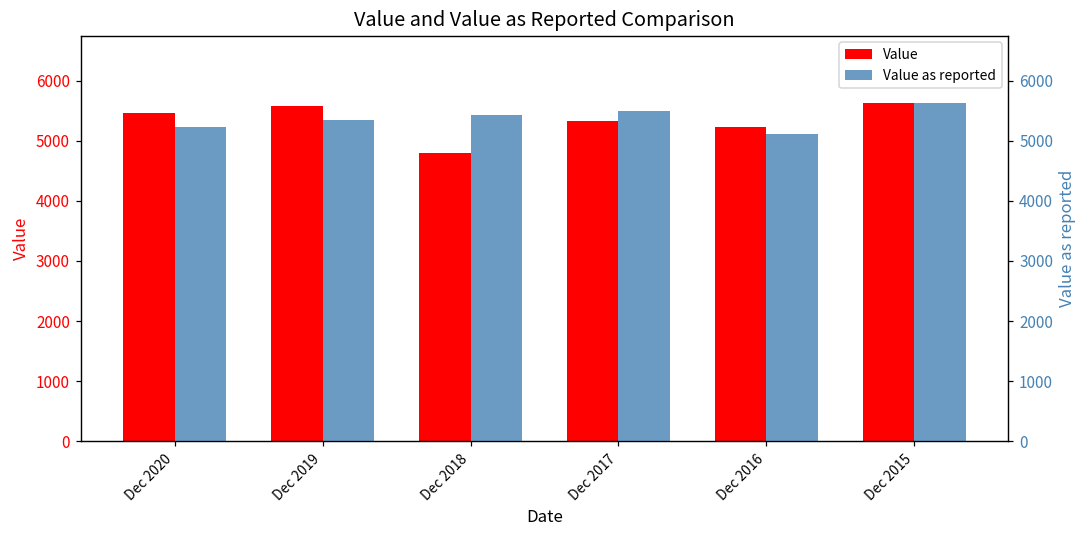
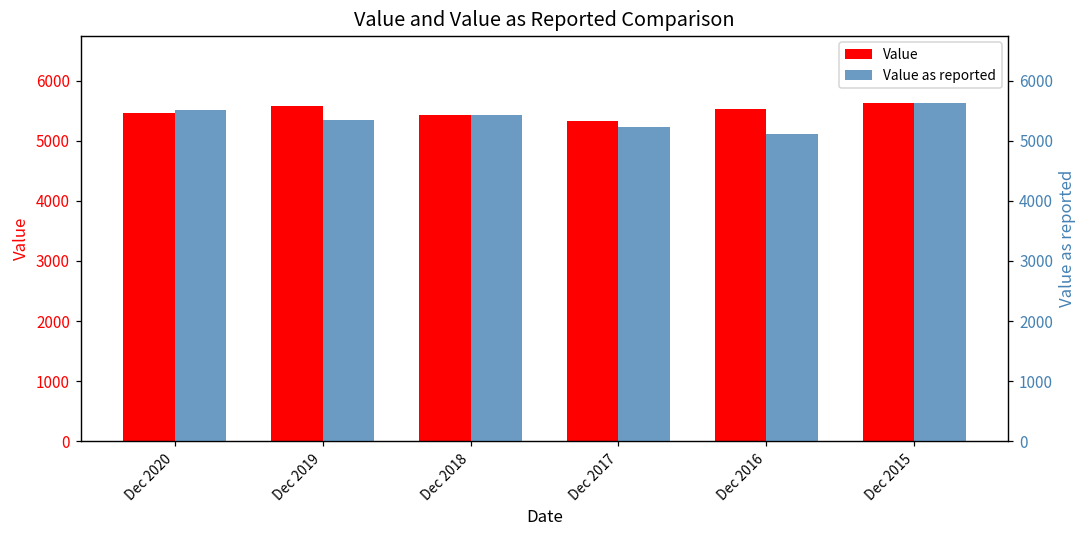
  {
    "Value": {
      "Dec 2020": 5500,
      "Dec 2019": 5600,
-     "Dec 2018": 4800,
+     "Dec 2018": 5400,
      "Dec 2017": 5300,
-     "Dec 2016": 5200,
+     "Dec 2016": 5500,
      "Dec 2015": 5600
    },
    "Value as reported": {
-     "Dec 2020": 5200,
+     "Dec 2020": 5500,
      "Dec 2019": 5400,
      "Dec 2018": 5400,
-     "Dec 2017": 5500,
+     "Dec 2017": 5200,
      "Dec 2016": 5100,
      "Dec 2015": 5600
    }
  }
